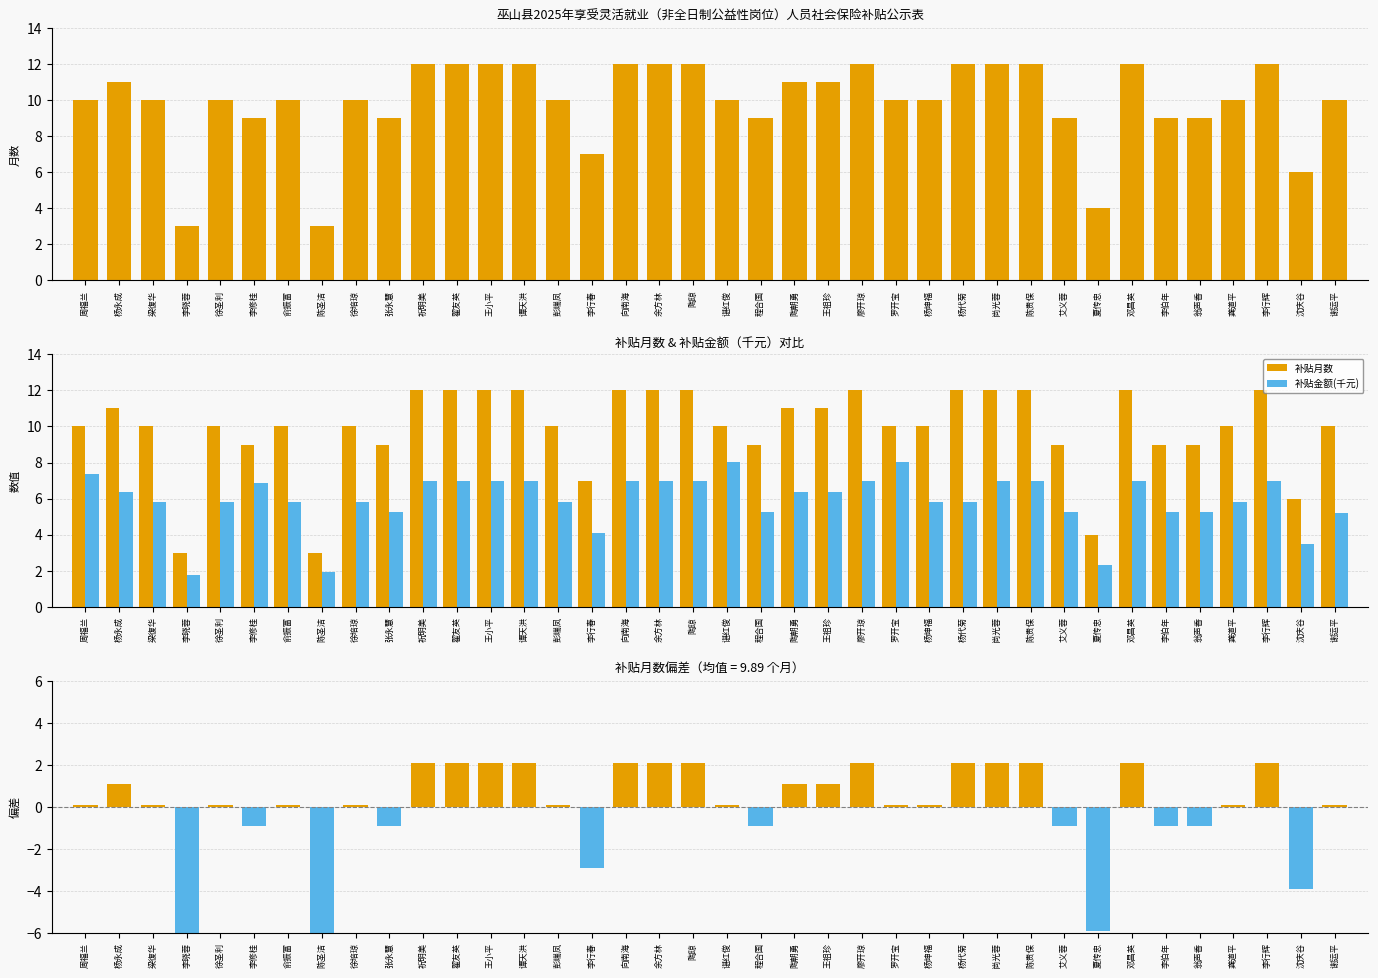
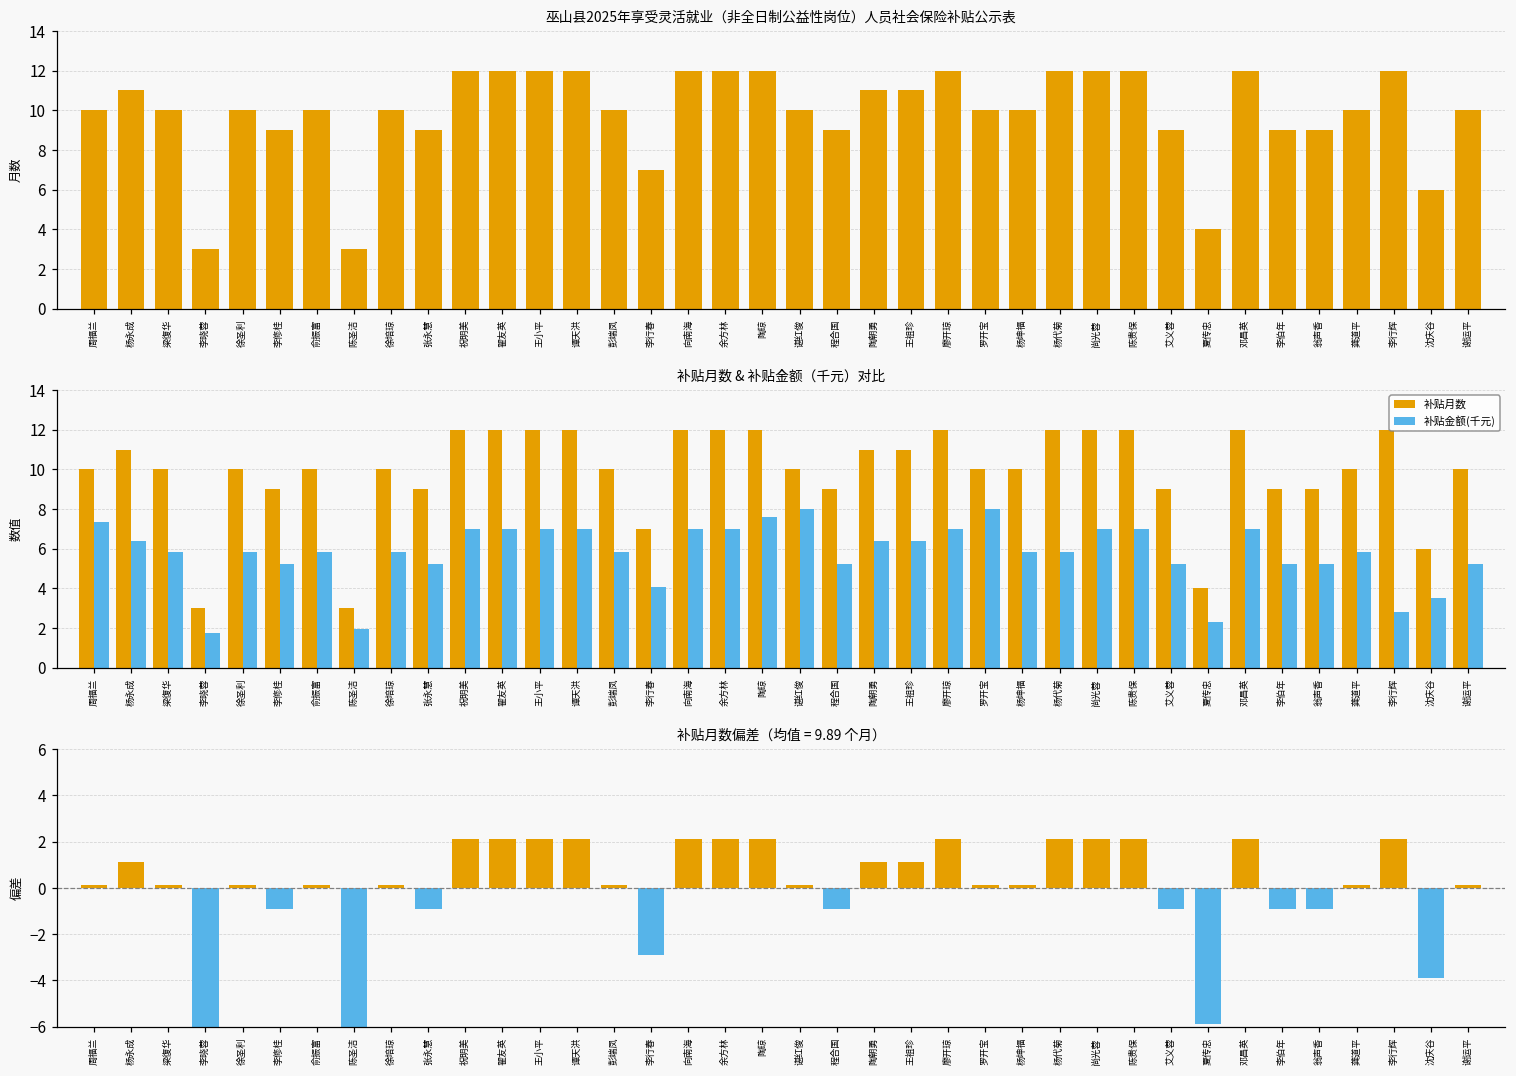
  {
    "巫山县2025年享受灵活就业（非全日制公益性岗位）人员社会保险补贴公示表": {
      "周福兰": 10.0,
      "杨永成": 11.0,
      "梁復华": 10.0,
      "李晓蓉": 3.0,
      "徐圣利": 10.0,
      "李修桂": 9.0,
      "俞振富": 10.0,
      "陈圣洁": 3.0,
      "徐培琼": 10.0,
      "张永慧": 9.0,
      "祝明美": 12.0,
      "翟友英": 12.0,
      "王小平": 12.0,
      "谭天洪": 12.0,
      "彭端凤": 10.0,
      "李行春": 7.0,
      "向南海": 12.0,
      "余方林": 12.0,
      "陶琼": 12.0,
      "谌红俊": 10.0,
      "程合国": 9.0,
      "陶朝勇": 11.0,
      "王祖珍": 11.0,
      "廖开琼": 12.0,
      "罗开宝": 10.0,
      "杨坤福": 10.0,
      "杨代菊": 12.0,
      "尚光蓉": 12.0,
      "陈贵保": 12.0,
      "艾义蓉": 9.0,
      "夏传忠": 4.0,
      "邓昌英": 12.0,
      "李伯年": 9.0,
      "翁声香": 9.0,
      "龚道平": 10.0,
      "李行辉": 12.0,
      "沈庆谷": 6.0,
      "谢运平": 10.0
    },
    "补贴月数 & 补贴金额（千元）对比": {
      "补贴月数": {
        "周福兰": 10.0,
        "杨永成": 11.0,
        "梁復华": 10.0,
        "李晓蓉": 3.0,
        "徐圣利": 10.0,
        "李修桂": 9.0,
        "俞振富": 10.0,
        "陈圣洁": 3.0,
        "徐培琼": 10.0,
        "张永慧": 9.0,
        "祝明美": 12.0,
        "翟友英": 12.0,
        "王小平": 12.0,
        "谭天洪": 12.0,
        "彭端凤": 10.0,
        "李行春": 7.0,
        "向南海": 12.0,
        "余方林": 12.0,
        "陶琼": 12.0,
        "谌红俊": 10.0,
        "程合国": 9.0,
        "陶朝勇": 11.0,
        "王祖珍": 11.0,
        "廖开琼": 12.0,
        "罗开宝": 10.0,
        "杨坤福": 10.0,
        "杨代菊": 12.0,
        "尚光蓉": 12.0,
        "陈贵保": 12.0,
        "艾义蓉": 9.0,
        "夏传忠": 4.0,
        "邓昌英": 12.0,
        "李伯年": 9.0,
        "翁声香": 9.0,
        "龚道平": 10.0,
        "李行辉": 12.0,
        "沈庆谷": 6.0,
        "谢运平": 10.0
      },
      "补贴金额(千元)": {
        "周福兰": 7.4,
        "杨永成": 6.4,
        "梁復华": 5.8,
        "李晓蓉": 1.7,
        "徐圣利": 5.8,
-       "李修桂": 6.9,
+       "李修桂": 5.2,
        "俞振富": 5.8,
        "陈圣洁": 1.9,
        "徐培琼": 5.8,
        "张永慧": 5.2,
        "祝明美": 7.0,
        "翟友英": 7.0,
        "王小平": 7.0,
        "谭天洪": 7.0,
        "彭端凤": 5.8,
        "李行春": 4.1,
        "向南海": 7.0,
        "余方林": 7.0,
-       "陶琼": 7.0,
+       "陶琼": 7.6,
        "谌红俊": 8.0,
        "程合国": 5.2,
        "陶朝勇": 6.4,
        "王祖珍": 6.4,
        "廖开琼": 7.0,
        "罗开宝": 8.0,
        "杨坤福": 5.8,
        "杨代菊": 5.8,
        "尚光蓉": 7.0,
        "陈贵保": 7.0,
        "艾义蓉": 5.2,
        "夏传忠": 2.3,
        "邓昌英": 7.0,
        "李伯年": 5.2,
        "翁声香": 5.2,
        "龚道平": 5.8,
-       "李行辉": 7.0,
+       "李行辉": 2.8,
        "沈庆谷": 3.5,
        "谢运平": 5.2
      }
    },
    "补贴月数偏差（均值 = 9.89 个月）": {
      "杨永成": 1.1,
      "李修桂": -0.9,
      "张永慧": -0.9,
      "祝明美": 2.1,
      "翟友英": 2.1,
      "王小平": 2.1,
      "谭天洪": 2.1,
      "李行春": -2.9,
      "向南海": 2.1,
      "余方林": 2.1,
      "陶琼": 2.1,
      "程合国": -0.9,
      "陶朝勇": 1.1,
      "王祖珍": 1.1,
      "廖开琼": 2.1,
      "杨代菊": 2.1,
      "尚光蓉": 2.1,
      "陈贵保": 2.1,
      "艾义蓉": -0.9,
      "夏传忠": -5.9,
      "邓昌英": 2.1,
      "李伯年": -0.9,
      "翁声香": -0.9,
      "李行辉": 2.1,
      "沈庆谷": -3.9
    }
  }
